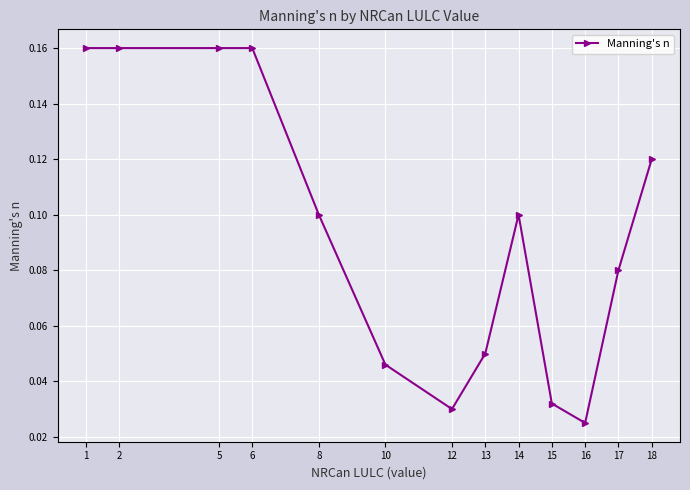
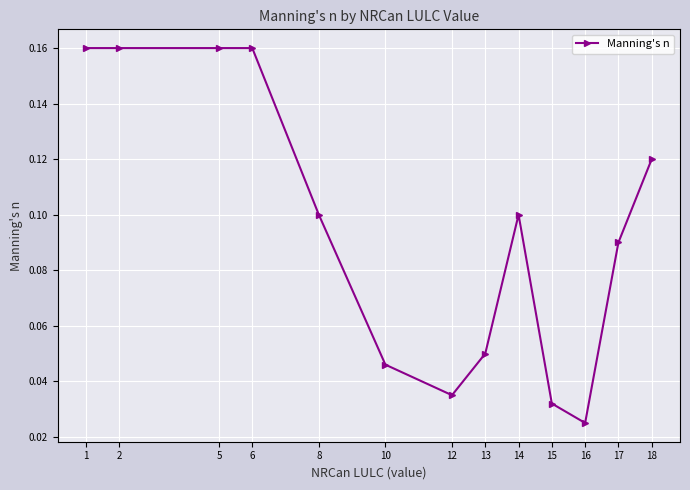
  {
    "1": 0.160,
    "2": 0.160,
    "5": 0.160,
    "6": 0.160,
    "8": 0.100,
    "10": 0.046,
-   "12": 0.030,
+   "12": 0.035,
    "13": 0.050,
    "14": 0.100,
    "15": 0.032,
    "16": 0.025,
-   "17": 0.08,
+   "17": 0.09,
    "18": 0.120
  }
